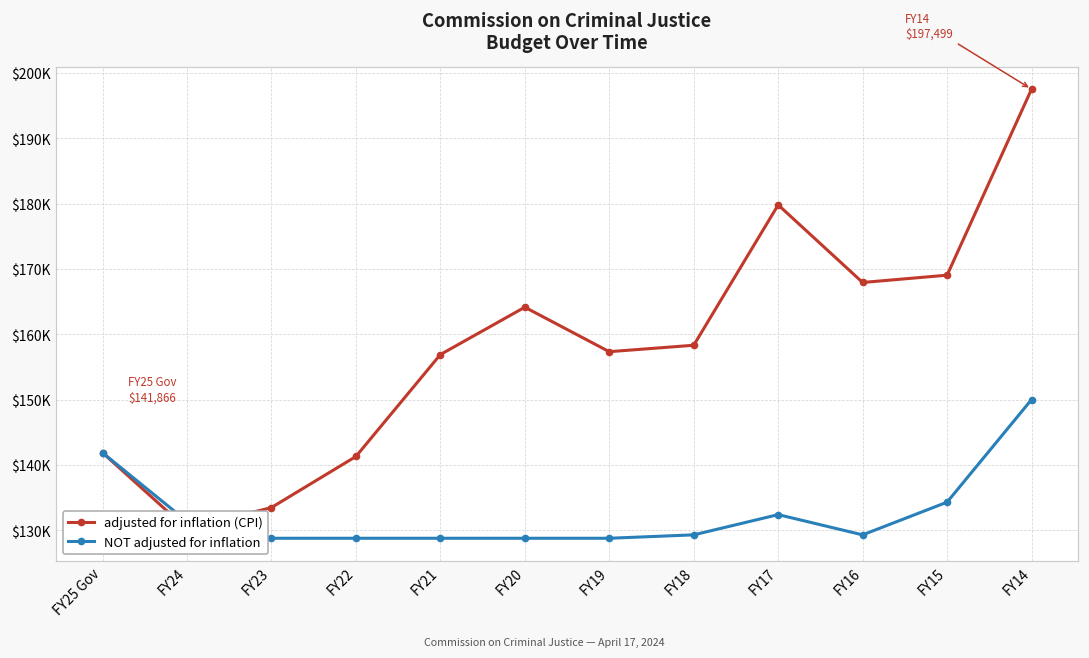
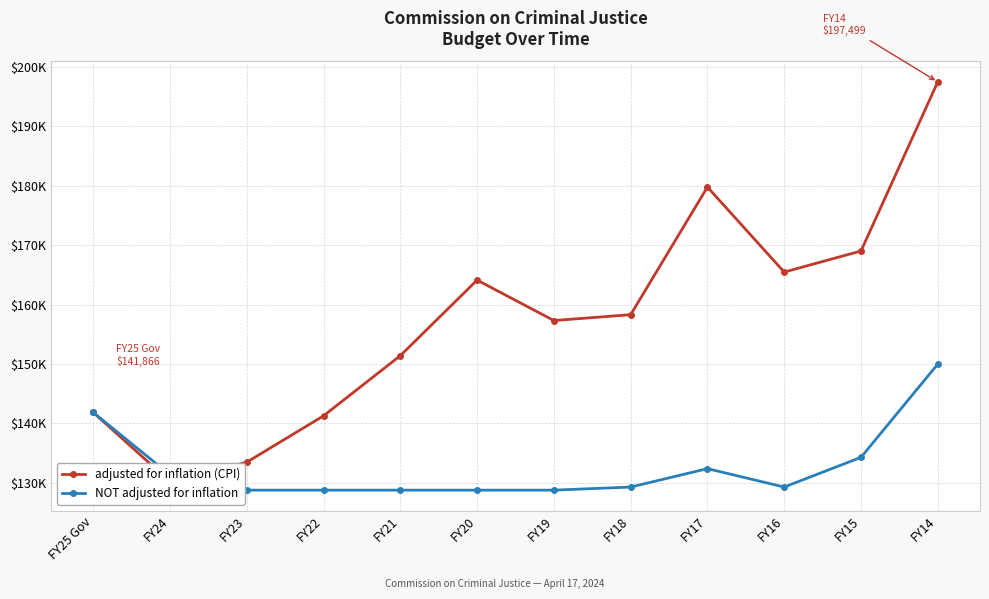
  {
    "adjusted for inflation (CPI)": {
      "FY23": "$133000",
      "FY22": "$141000",
-     "FY21": "$157000",
+     "FY21": "$151000",
      "FY20": "$164000",
      "FY19": "$157000",
      "FY18": "$158000",
      "FY17": "$180000",
-     "FY16": "$168000",
+     "FY16": "$165000",
      "FY15": "$169000"
    },
    "NOT adjusted for inflation": {
      "FY23": "$129000",
      "FY22": "$129000",
      "FY21": "$129000",
      "FY20": "$129000",
      "FY19": "$129000",
      "FY18": "$129000",
      "FY17": "$132000",
      "FY16": "$129000",
      "FY15": "$134000",
      "FY14": "$150000"
    }
  }
